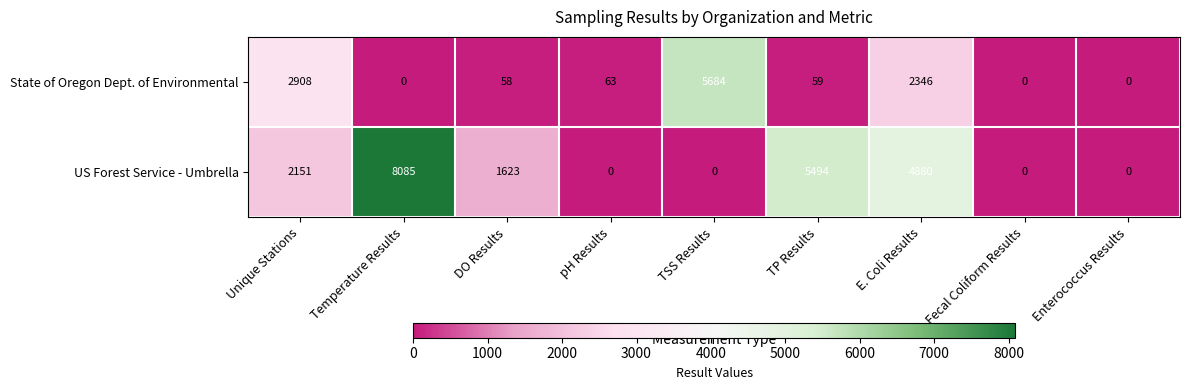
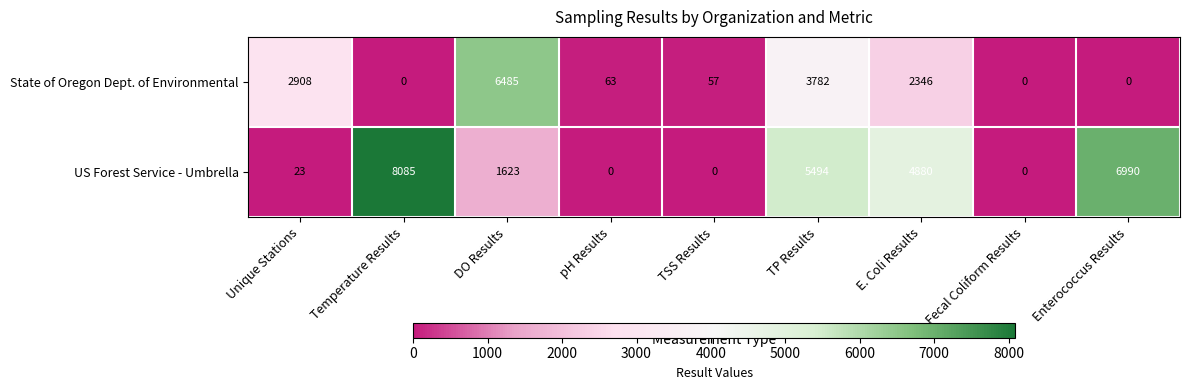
  {
    "State of Oregon Dept. of Environmental": {
      "Unique Stations": 2908,
      "Temperature Results": 0,
-     "DO Results": 58,
+     "DO Results": 6485,
      "pH Results": 63,
-     "TSS Results": 5684,
-     "TP Results": 59,
+     "TSS Results": 57,
+     "TP Results": 3782,
      "E. Coli Results": 2346,
      "Fecal Coliform Results": 0,
      "Enterococcus Results": 0
    },
    "US Forest Service - Umbrella": {
-     "Unique Stations": 2151,
+     "Unique Stations": 23,
      "Temperature Results": 8085,
      "DO Results": 1623,
      "pH Results": 0,
      "TSS Results": 0,
      "TP Results": 5494,
      "Fecal Coliform Results": 0,
-     "Enterococcus Results": 0
+     "Enterococcus Results": 6990
    }
  }
